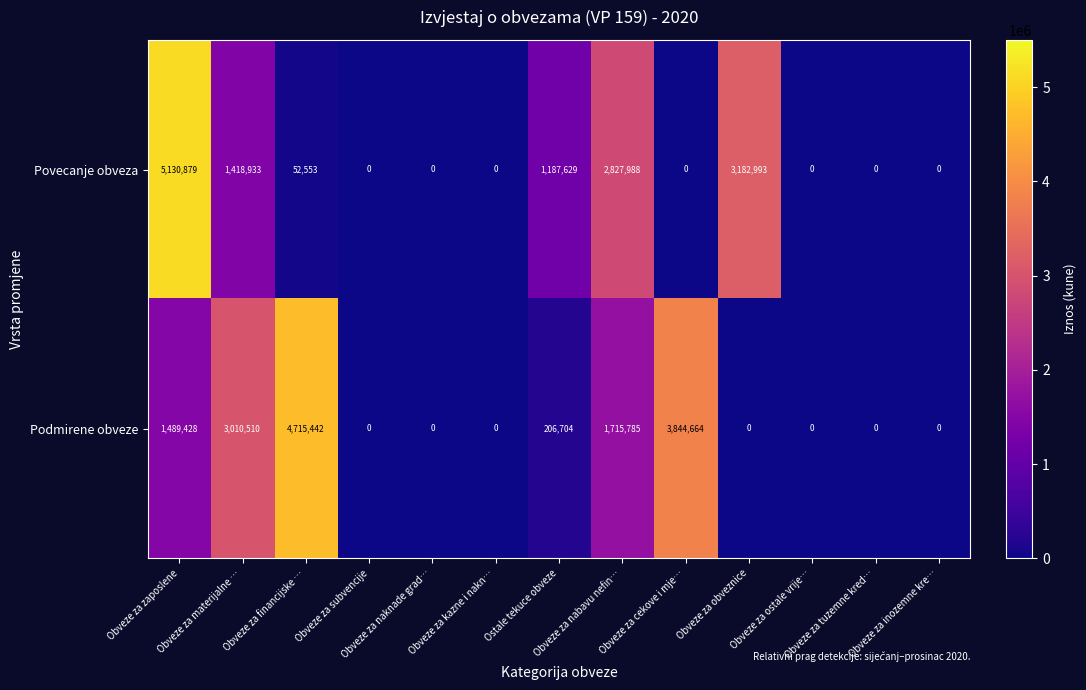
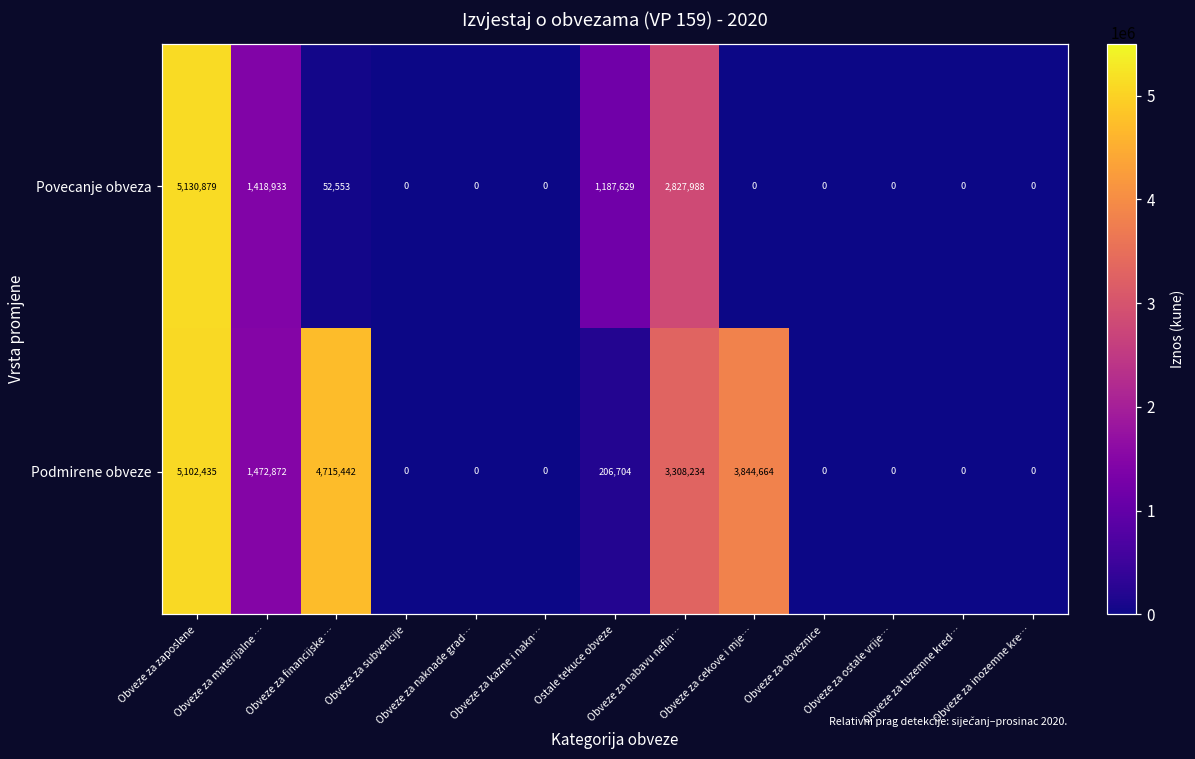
  {
    "Povecanje obveza": {
      "Obveze za zaposlene": "5,130,879",
      "Obveze za materijalne …": "1,418,933",
      "Obveze za financijske …": "52,553",
      "Obveze za subvencije": "0",
      "Obveze za naknade grad…": "0",
      "Obveze za kazne i nakn…": "0",
      "Ostale tekuce obveze": "1,187,629",
      "Obveze za nabavu nefin…": "2,827,988",
      "Obveze za cekove i mje…": "0",
-     "Obveze za obveznice": "3,182,993",
+     "Obveze za obveznice": "0",
      "Obveze za ostale vrije…": "0",
      "Obveze za tuzemne kred…": "0",
      "Obveze za inozemne kre…": "0"
    },
    "Podmirene obveze": {
-     "Obveze za zaposlene": "1,489,428",
-     "Obveze za materijalne …": "3,010,510",
+     "Obveze za zaposlene": "5,102,435",
+     "Obveze za materijalne …": "1,472,872",
      "Obveze za financijske …": "4,715,442",
      "Obveze za subvencije": "0",
      "Obveze za naknade grad…": "0",
      "Obveze za kazne i nakn…": "0",
      "Ostale tekuce obveze": "206,704",
-     "Obveze za nabavu nefin…": "1,715,785",
+     "Obveze za nabavu nefin…": "3,308,234",
      "Obveze za cekove i mje…": "3,844,664",
      "Obveze za obveznice": "0",
      "Obveze za ostale vrije…": "0",
      "Obveze za tuzemne kred…": "0",
      "Obveze za inozemne kre…": "0"
    }
  }
